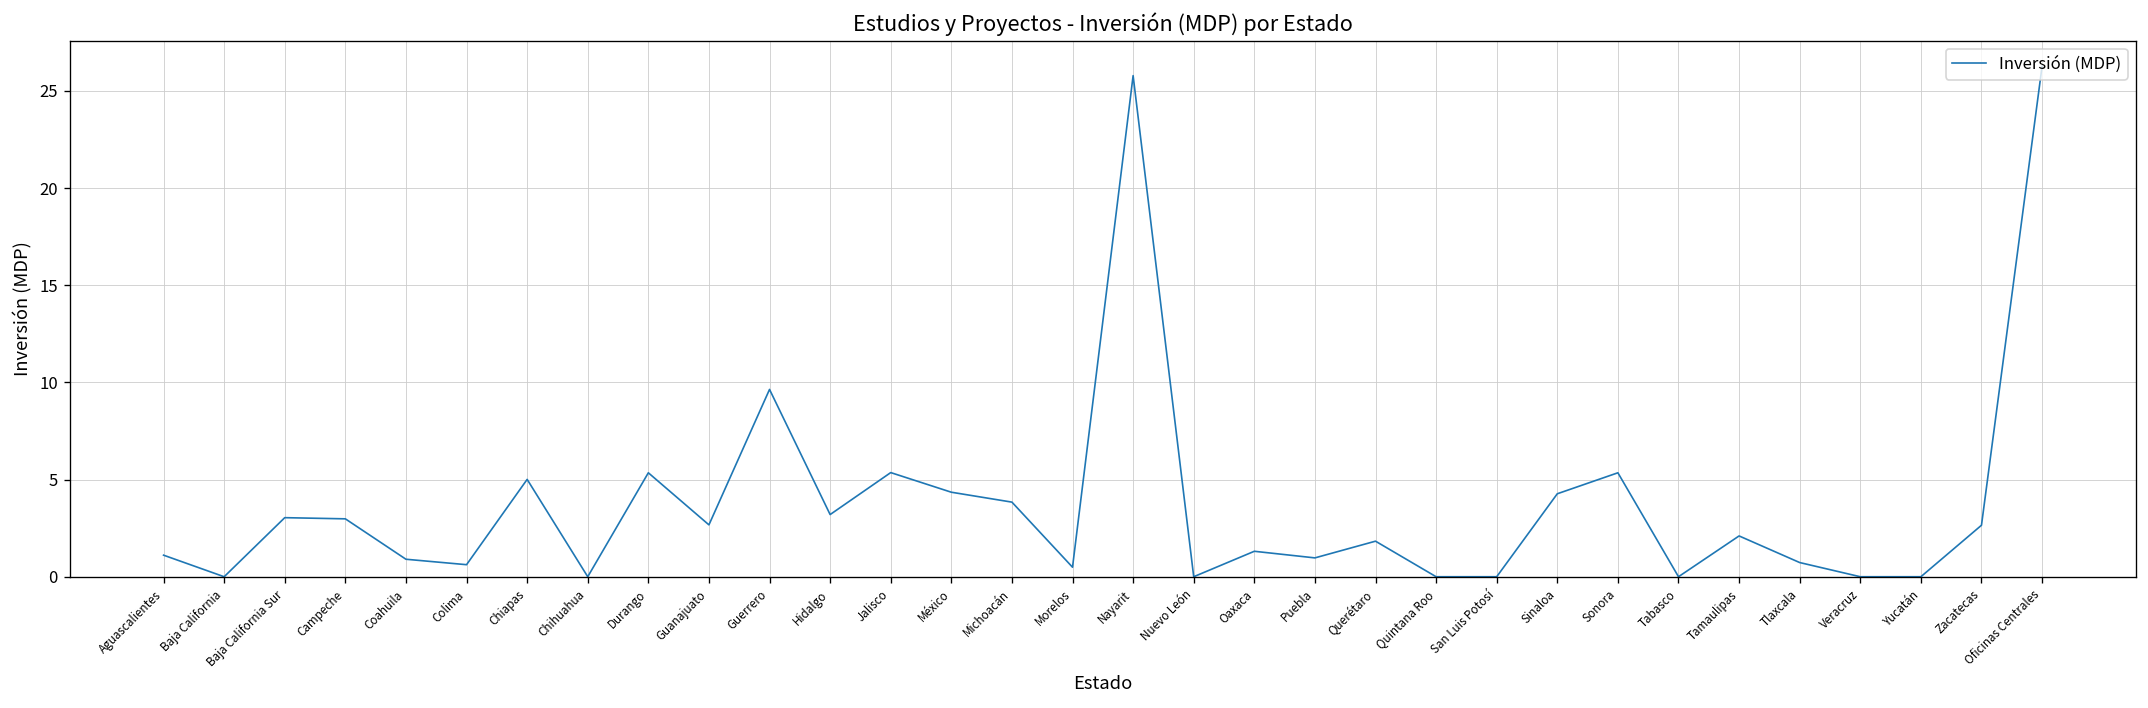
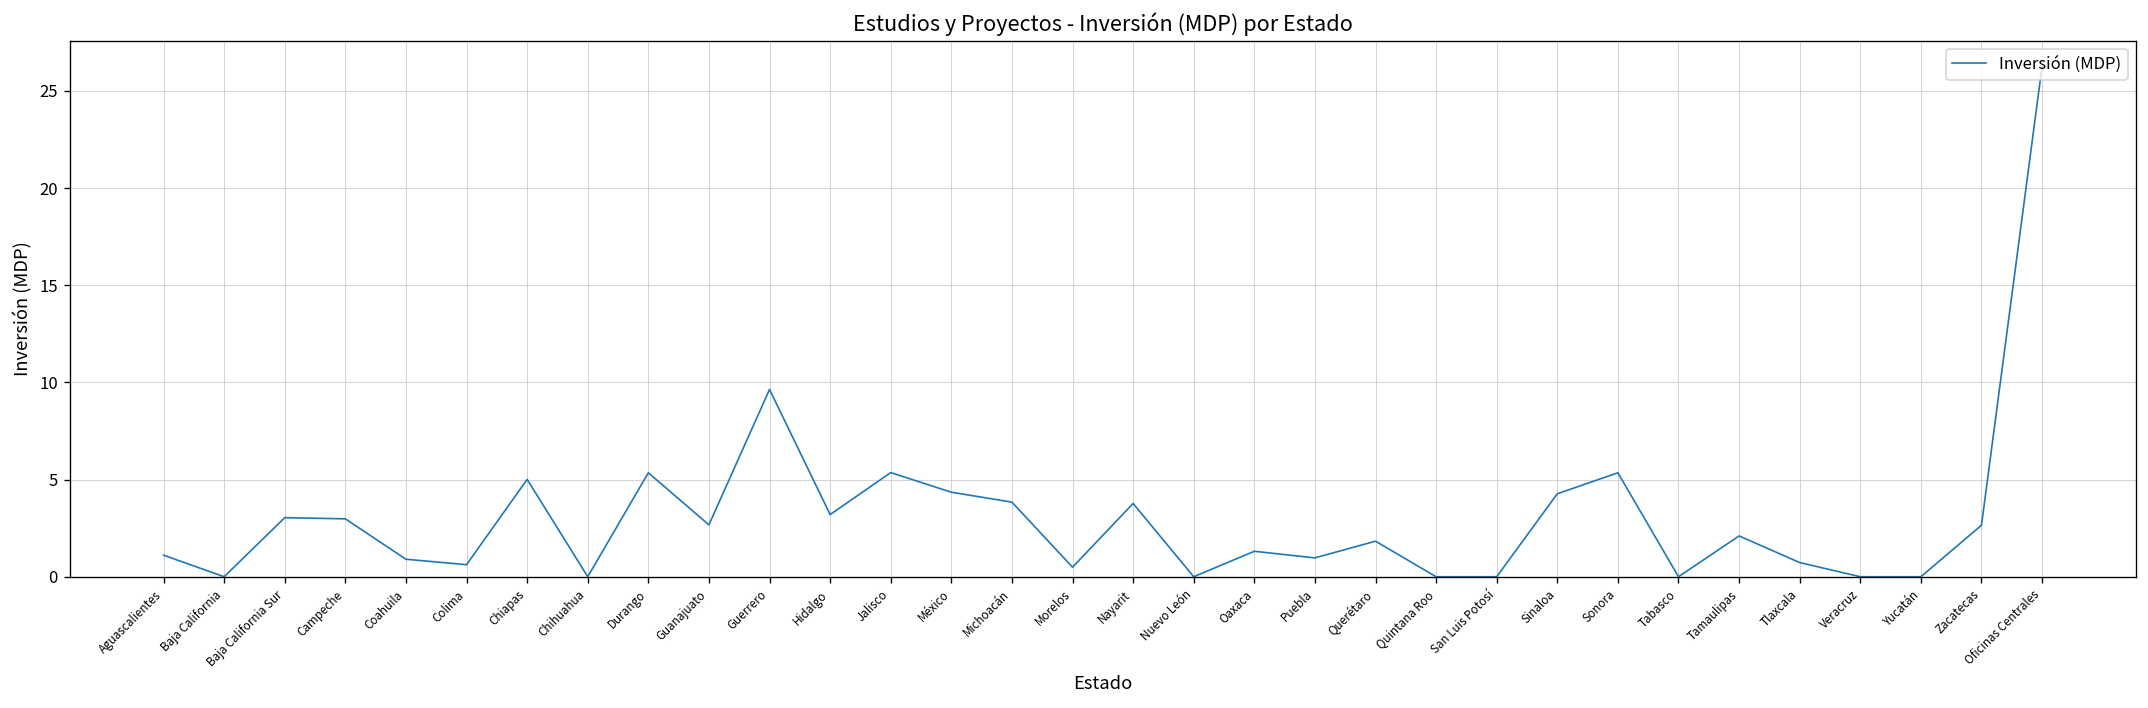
  {
    "Aguascalientes": 1.1,
    "Baja California": 0.0,
    "Baja California Sur": 3.0,
    "Campeche": 3.0,
    "Coahuila": 0.9,
    "Colima": 0.6,
    "Chiapas": 5.0,
    "Chihuahua": 0.0,
    "Durango": 5.4,
    "Guanajuato": 2.7,
    "Guerrero": 9.6,
    "Hidalgo": 3.2,
    "Jalisco": 5.4,
    "México": 4.4,
    "Michoacán": 3.8,
    "Morelos": 0.5,
-   "Nayarit": 25.8,
+   "Nayarit": 3.8,
    "Nuevo León": 0.0,
    "Oaxaca": 1.3,
    "Puebla": 1.0,
    "Querétaro": 1.8,
    "Quintana Roo": 0.0,
    "San Luis Potosí": 0.0,
    "Sinaloa": 4.3,
    "Sonora": 5.4,
    "Tabasco": 0.0,
    "Tamaulipas": 2.1,
    "Tlaxcala": 0.7,
    "Veracruz": 0.0,
    "Yucatán": 0.0,
    "Zacatecas": 2.7
  }
